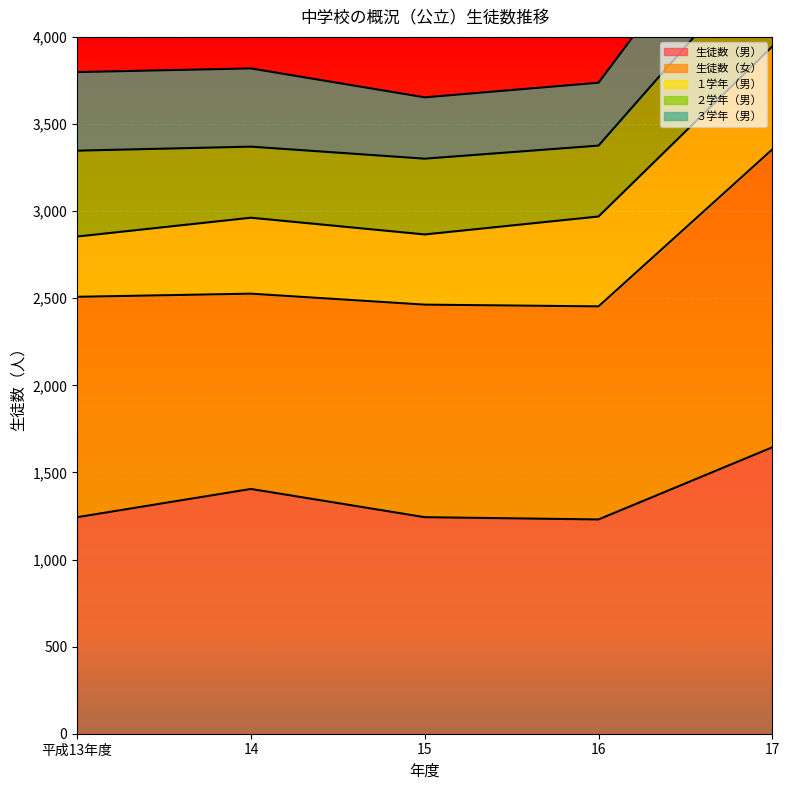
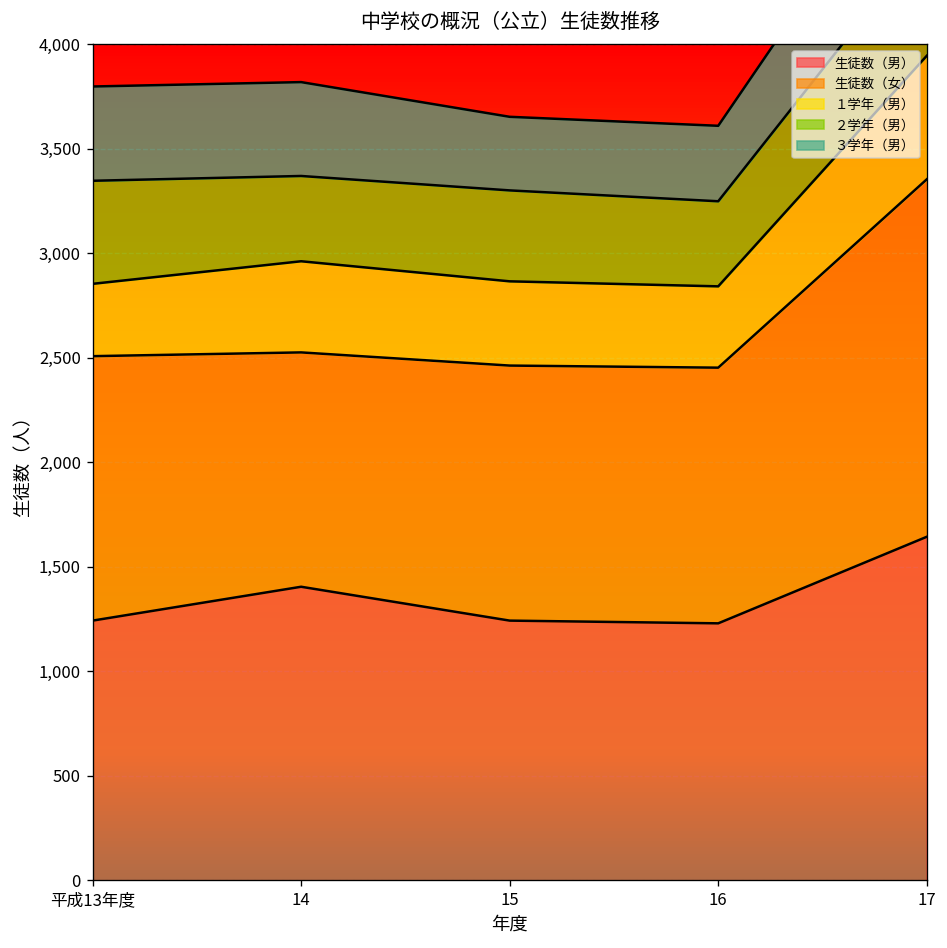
  {
    "生徒数（男）": {
      "平成13年度": "1,240",
      "14": "1,410",
      "15": "1,240",
      "16": "1,230",
      "17": "1,640"
    },
    "生徒数（女）": {
      "平成13年度": "1,270",
      "14": "1,120",
      "15": "1,220",
      "16": "1,220",
      "17": "1,710"
    },
    "１学年（男）": {
      "平成13年度": "350",
      "14": "440",
      "15": "400",
-     "16": "520",
+     "16": "390",
      "17": "590"
    },
    "２学年（男）": {
      "平成13年度": "490",
      "14": "410",
      "15": "440",
      "16": "410"
    },
    "３学年（男）": {
      "平成13年度": "450",
      "14": "450",
      "15": "350",
      "16": "360"
    }
  }
